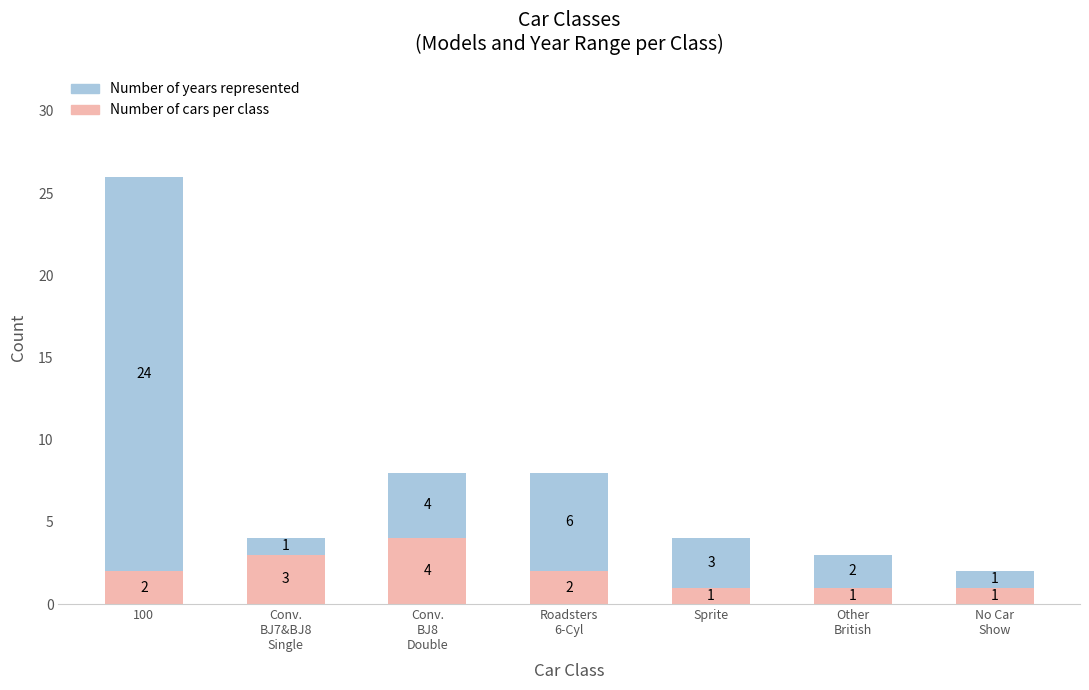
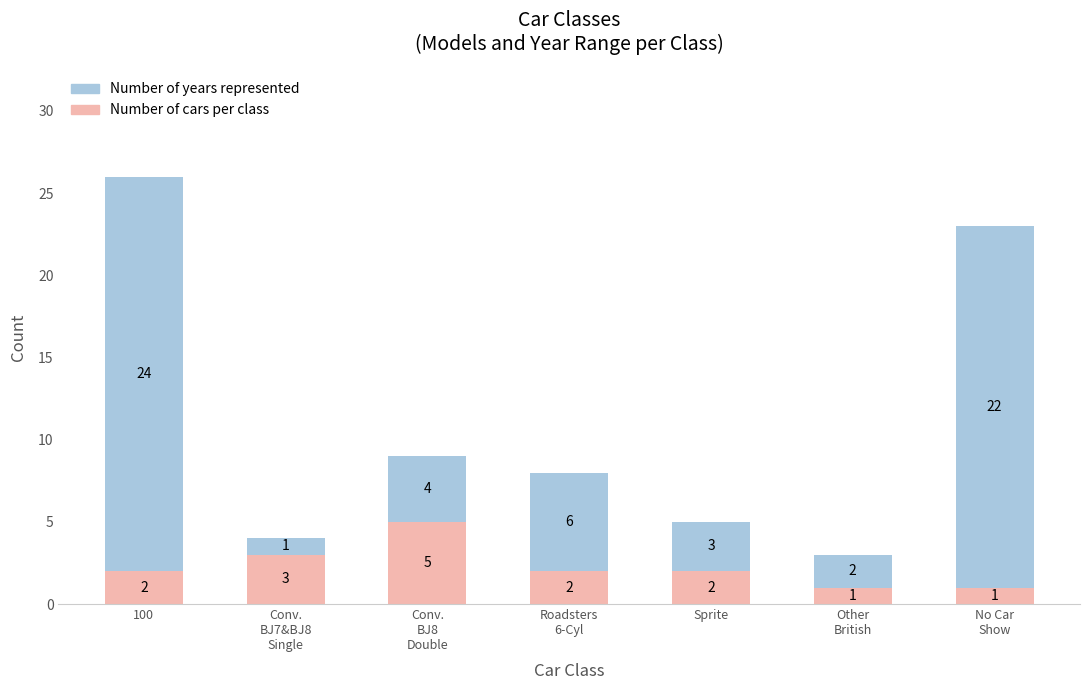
  {
    "Number of cars per class": {
      "100": 2,
      "Conv. BJ7&BJ8 Single": 3,
-     "Conv. BJ8 Double": 4,
+     "Conv. BJ8 Double": 5,
      "Roadsters 6-Cyl": 2,
-     "Sprite": 1,
+     "Sprite": 2,
      "Other British": 1,
      "No Car Show": 1
    },
    "Number of years represented": {
      "100": 24,
      "Conv. BJ7&BJ8 Single": 1,
      "Conv. BJ8 Double": 4,
      "Roadsters 6-Cyl": 6,
      "Sprite": 3,
      "Other British": 2,
-     "No Car Show": 1
+     "No Car Show": 22
    }
  }
